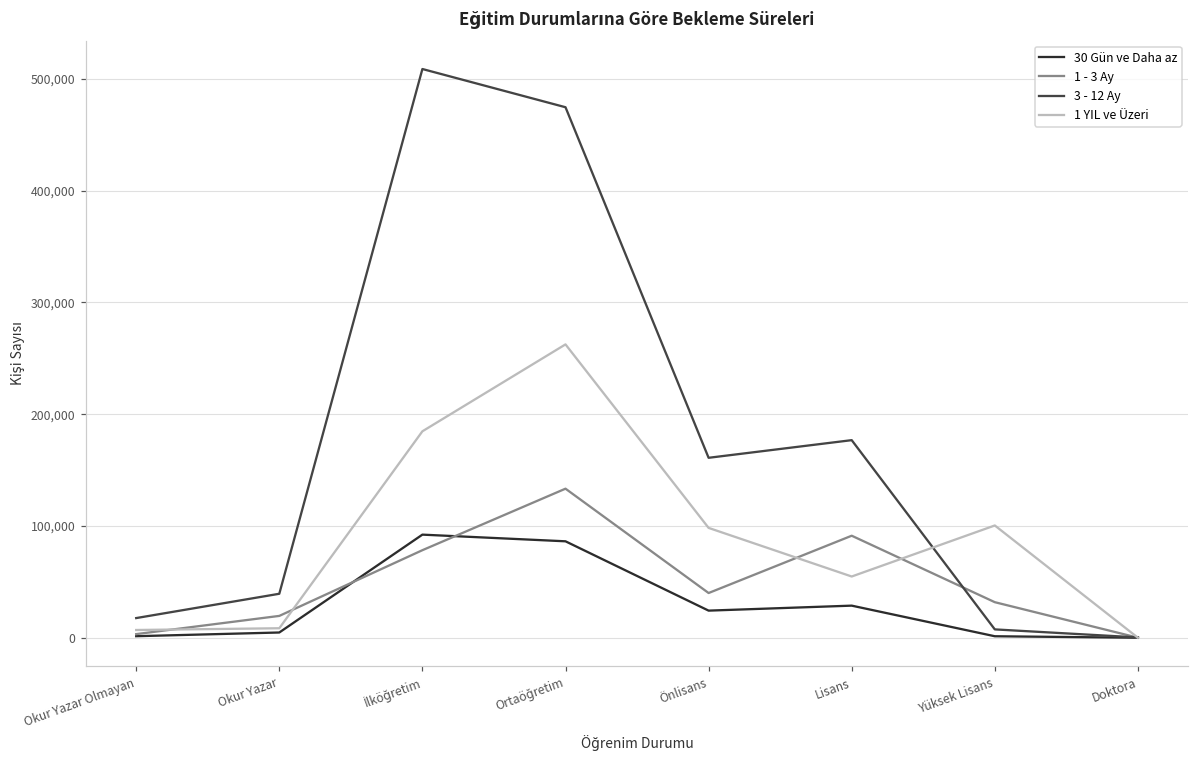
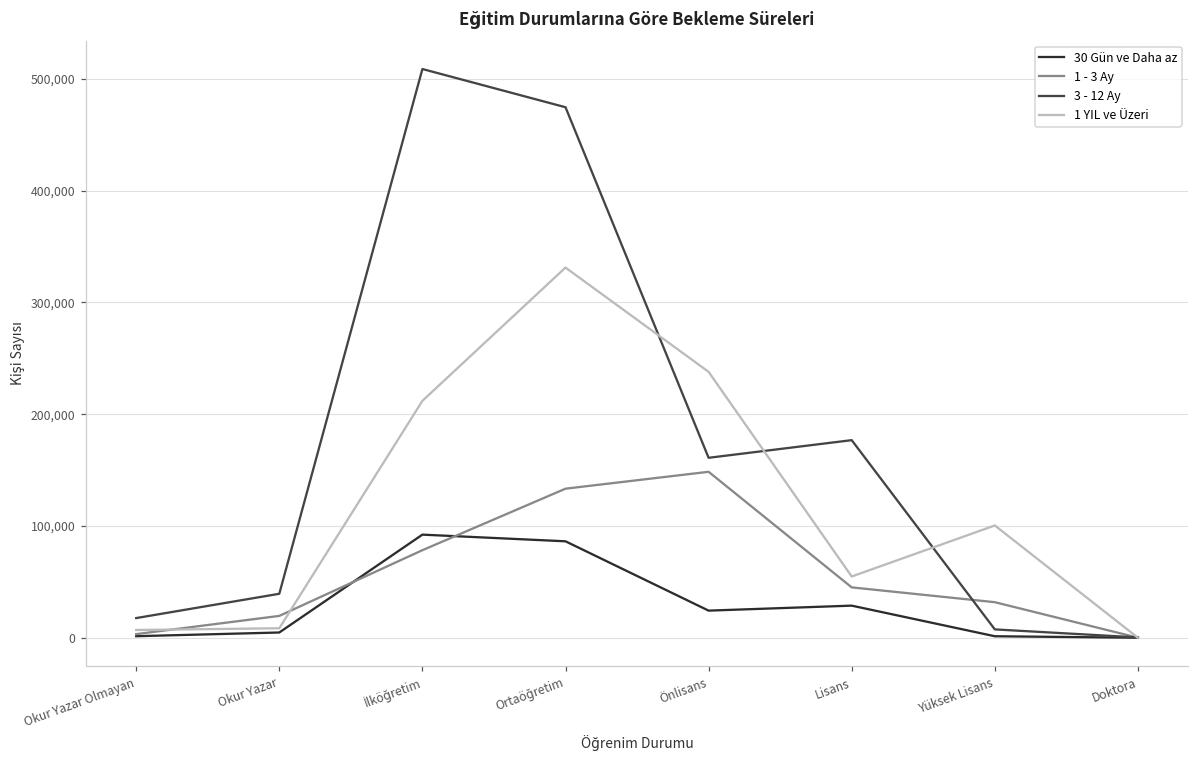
  {
    "1 - 3 Ay": {
      "Okur Yazar": "20,000",
      "İlköğretim": "78,000",
      "Ortaöğretim": "133,000",
-     "Önlisans": "40,000",
-     "Lisans": "91,000",
+     "Önlisans": "148,000",
+     "Lisans": "45,000",
      "Yüksek Lisans": "32,000"
    },
    "1 YIL ve Üzeri": {
      "Okur Yazar Olmayan": "7,000",
      "Okur Yazar": "9,000",
-     "İlköğretim": "185,000",
-     "Ortaöğretim": "262,000",
-     "Önlisans": "98,000",
+     "İlköğretim": "212,000",
+     "Ortaöğretim": "331,000",
+     "Önlisans": "238,000",
      "Lisans": "55,000",
      "Yüksek Lisans": "100,000"
    }
  }
